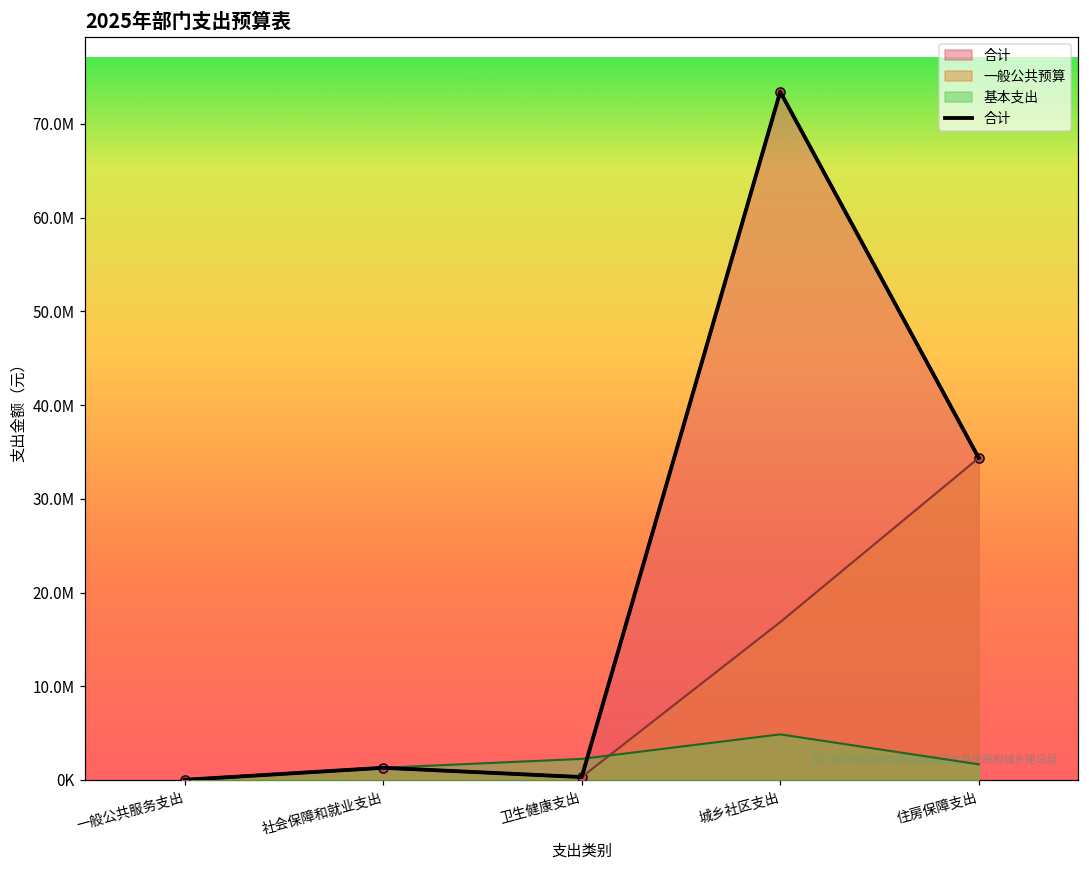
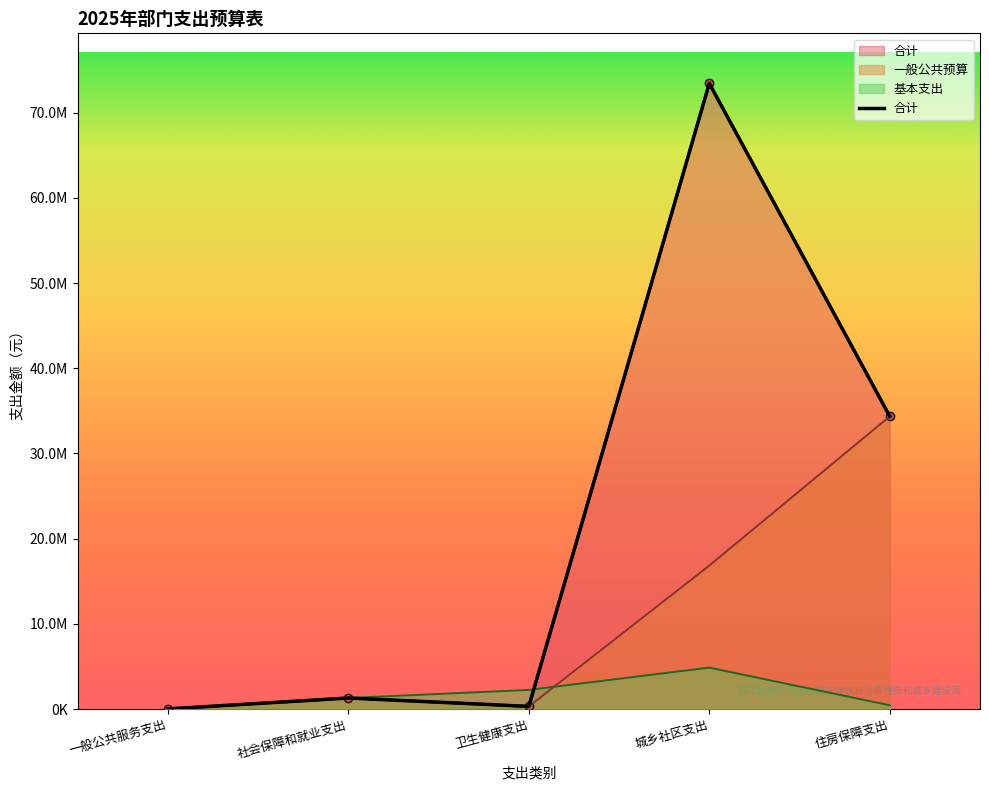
  {
    "基本支出": {
      "卫生健康支出": 2000000,
      "城乡社区支出": 5000000,
-     "住房保障支出": 2000000
+     "住房保障支出": 0
    }
  }
